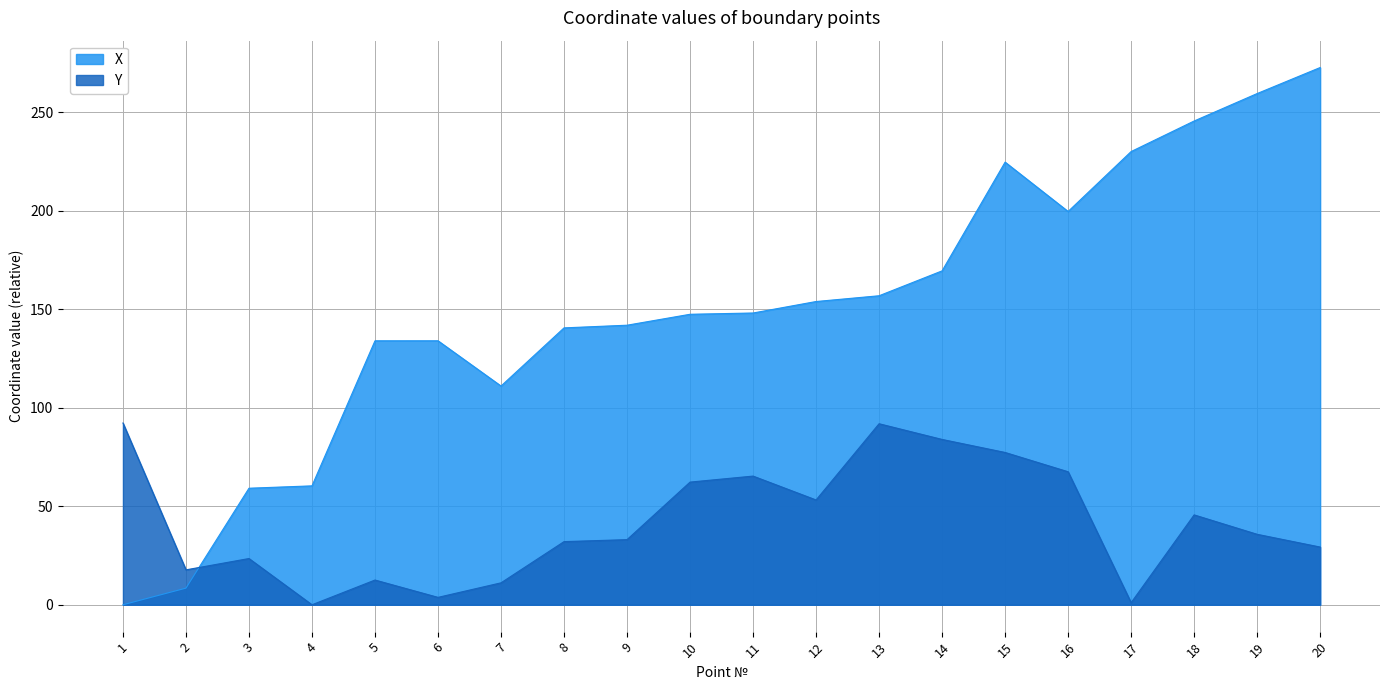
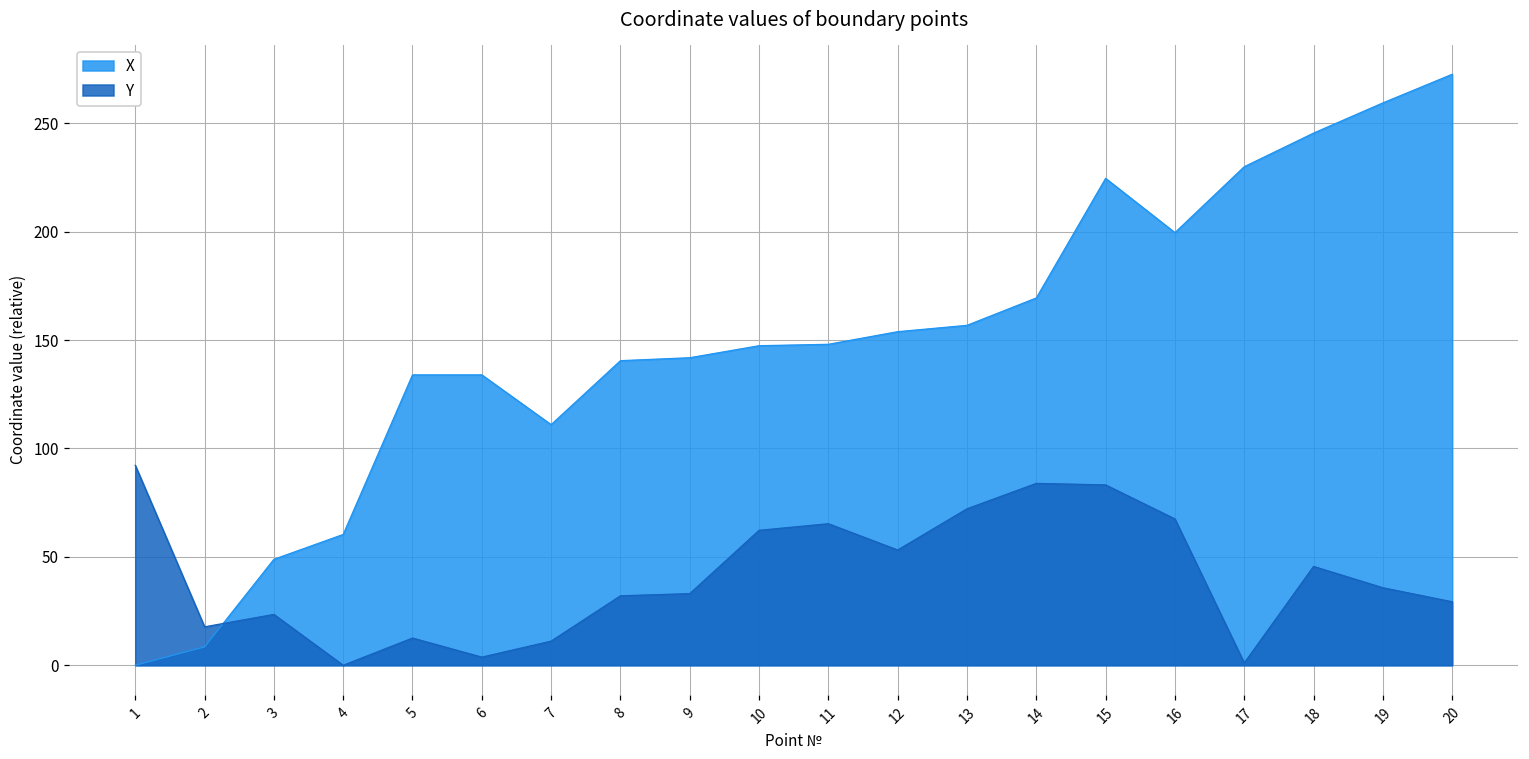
  {
    "X": {
      "1": 0,
      "2": 8,
-     "3": 59,
+     "3": 49,
      "4": 60,
      "5": 134,
      "6": 134,
      "7": 111,
      "8": 140,
      "9": 142,
      "10": 147,
      "11": 148,
      "12": 154,
      "13": 157,
      "14": 169,
      "15": 225,
      "16": 200,
      "17": 230,
      "18": 245,
      "19": 259,
      "20": 273
    },
    "Y": {
      "1": 92,
      "2": 18,
      "3": 23,
      "4": 0,
      "5": 13,
      "6": 4,
      "7": 11,
      "8": 32,
      "9": 33,
      "10": 62,
      "11": 65,
      "12": 53,
-     "13": 92,
+     "13": 72,
      "14": 84,
-     "15": 77,
+     "15": 83,
      "16": 67,
      "17": 1,
      "18": 46,
      "19": 36,
      "20": 29
    }
  }
